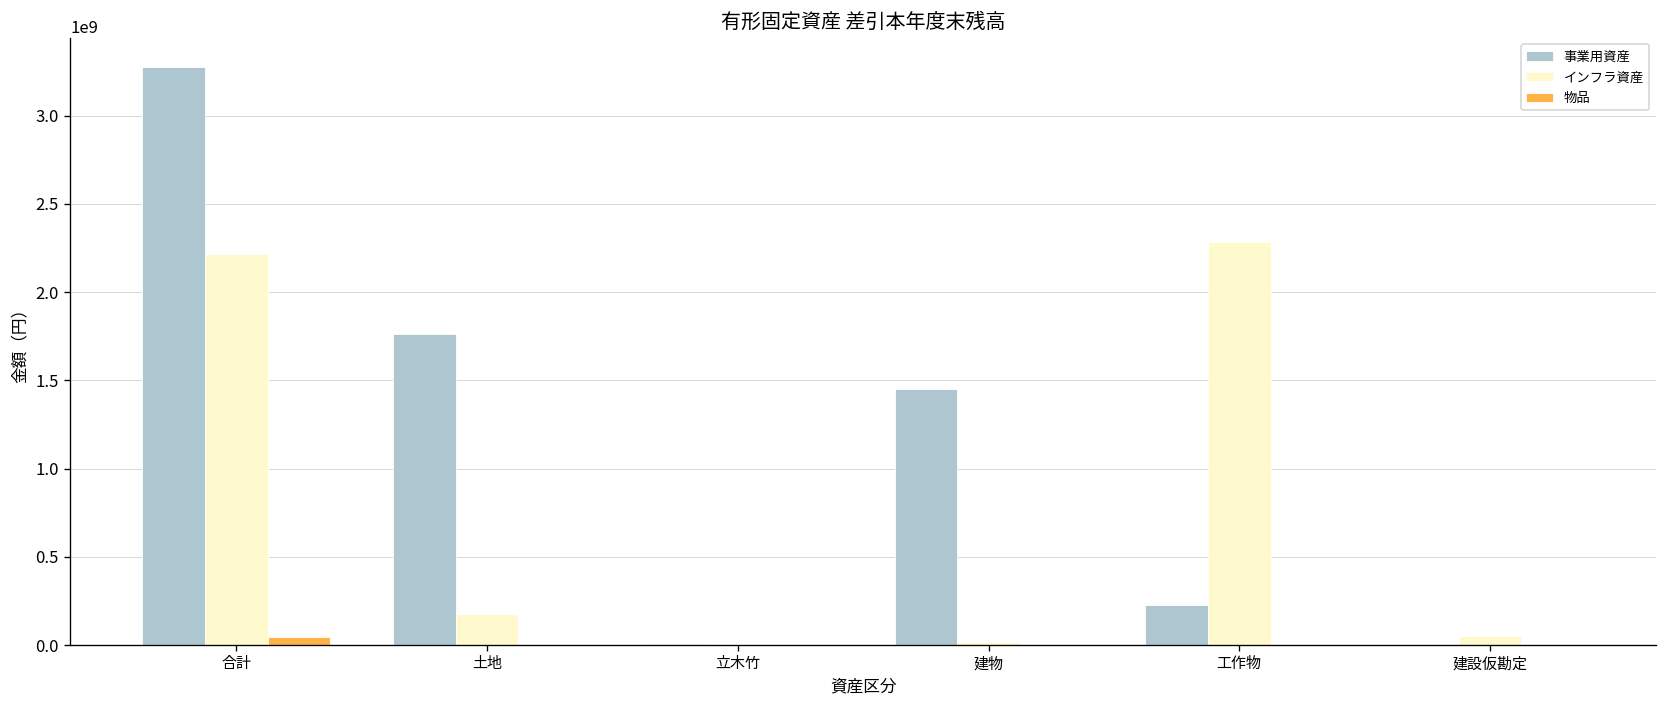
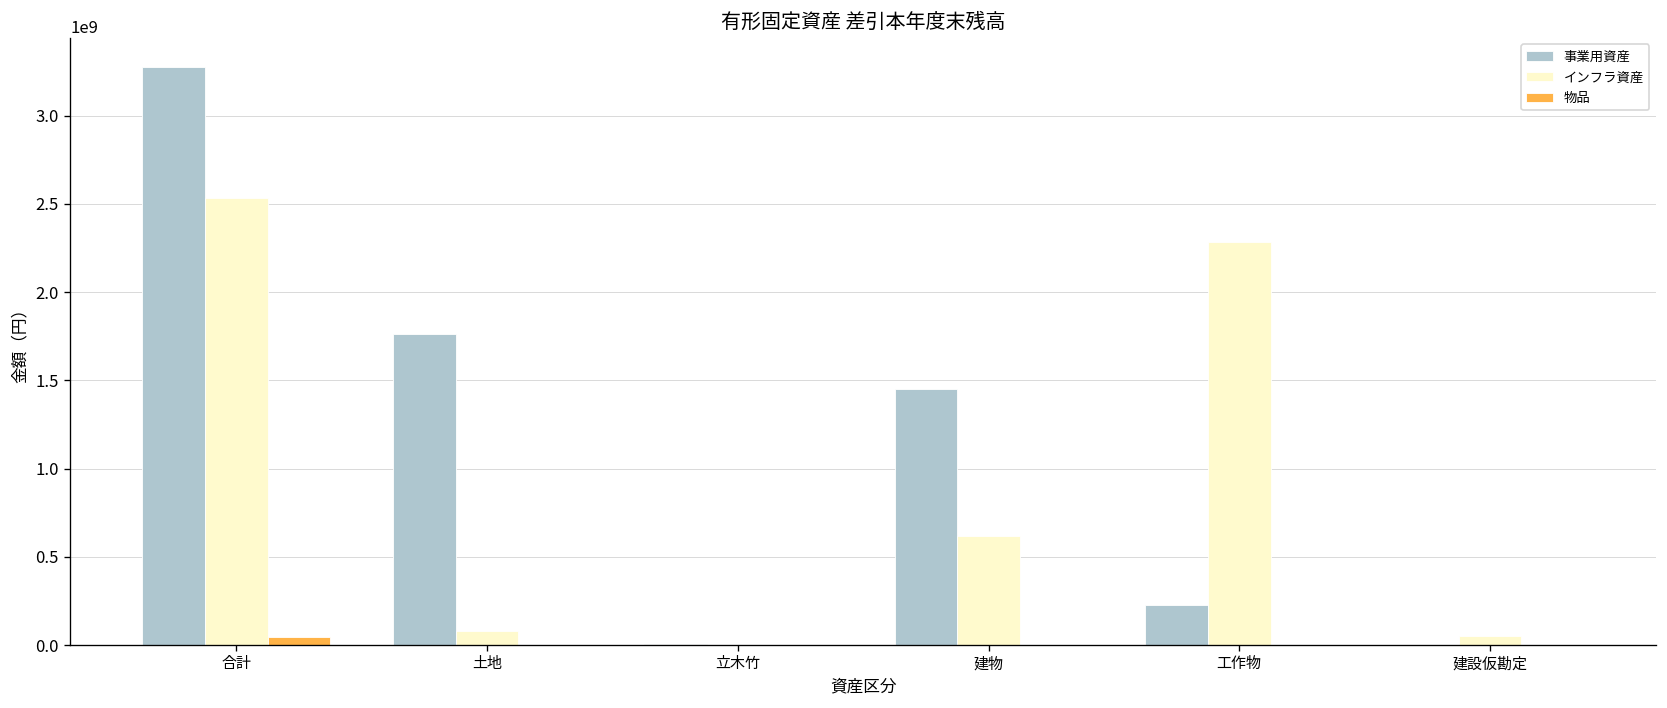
  {
    "事業用資産": {
      "合計": 3280000000,
      "土地": 1760000000,
      "建物": 1450000000,
      "工作物": 230000000,
      "建設仮勘定": 0
    },
    "インフラ資産": {
-     "合計": 2220000000,
-     "土地": 170000000,
+     "合計": 2530000000,
+     "土地": 80000000,
      "立木竹": 0,
-     "建物": 20000000,
+     "建物": 620000000,
      "工作物": 2280000000,
      "建設仮勘定": 50000000
    },
    "物品": {
      "合計": 50000000,
      "土地": 0,
      "立木竹": 0,
      "建物": 0,
      "工作物": 0,
      "建設仮勘定": 0
    }
  }
